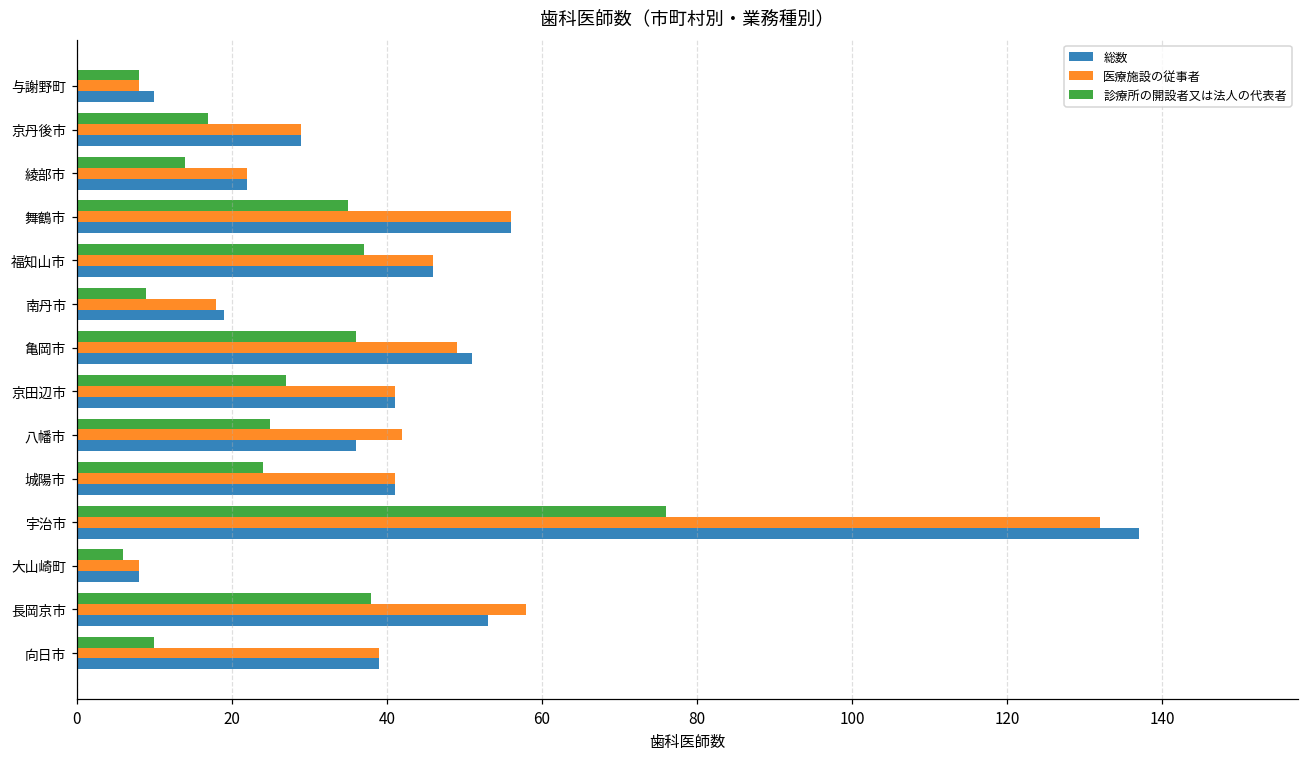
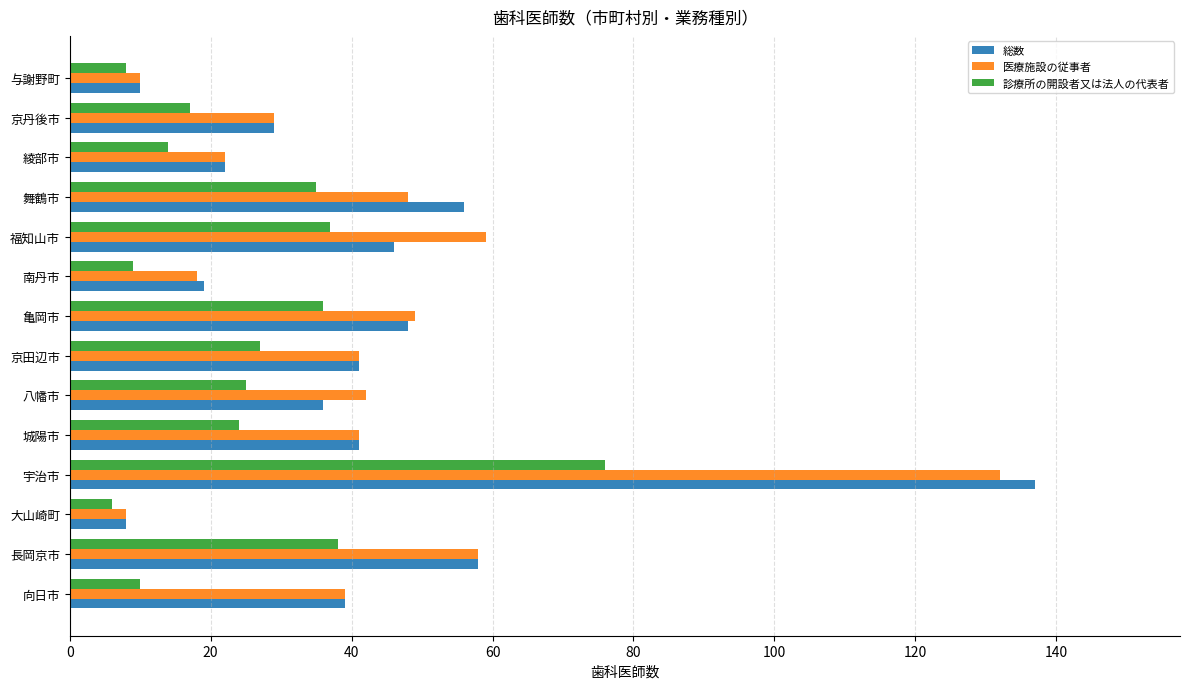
  {
    "総数": {
      "与謝野町": 10,
      "京丹後市": 29,
      "綾部市": 22,
      "舞鶴市": 56,
      "福知山市": 46,
      "南丹市": 19,
-     "亀岡市": 51,
+     "亀岡市": 48,
      "京田辺市": 41,
      "八幡市": 36,
      "城陽市": 41,
      "宇治市": 137,
      "大山崎町": 8,
-     "長岡京市": 53,
+     "長岡京市": 58,
      "向日市": 39
    },
    "医療施設の従事者": {
-     "与謝野町": 8,
+     "与謝野町": 10,
      "京丹後市": 29,
      "綾部市": 22,
-     "舞鶴市": 56,
-     "福知山市": 46,
+     "舞鶴市": 48,
+     "福知山市": 59,
      "南丹市": 18,
      "亀岡市": 49,
      "京田辺市": 41,
      "八幡市": 42,
      "城陽市": 41,
      "宇治市": 132,
      "大山崎町": 8,
      "長岡京市": 58,
      "向日市": 39
    },
    "診療所の開設者又は法人の代表者": {
      "与謝野町": 8,
      "京丹後市": 17,
      "綾部市": 14,
      "舞鶴市": 35,
      "福知山市": 37,
      "南丹市": 9,
      "亀岡市": 36,
      "京田辺市": 27,
      "八幡市": 25,
      "城陽市": 24,
      "宇治市": 76,
      "大山崎町": 6,
      "長岡京市": 38,
      "向日市": 10
    }
  }
